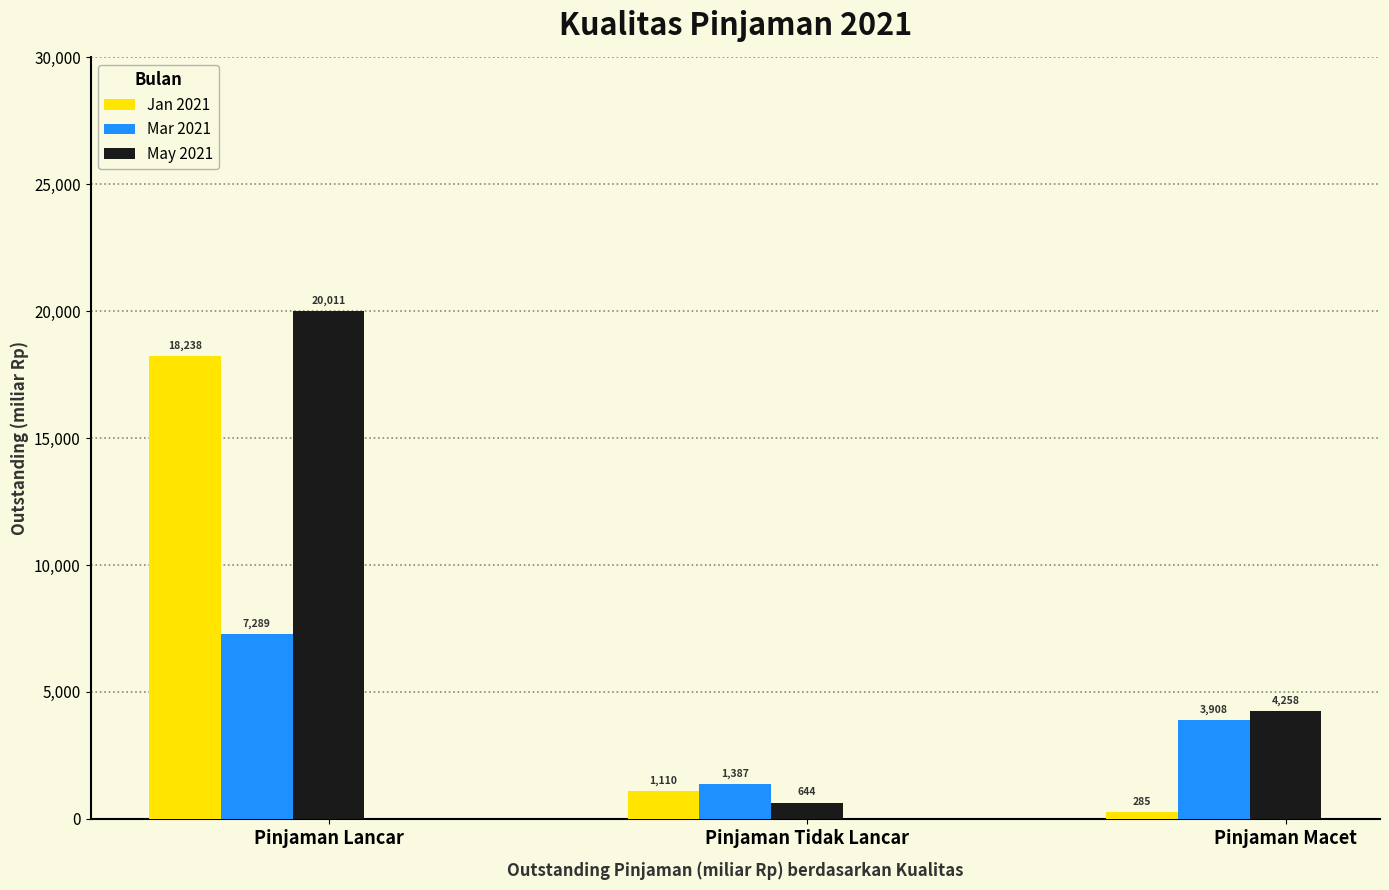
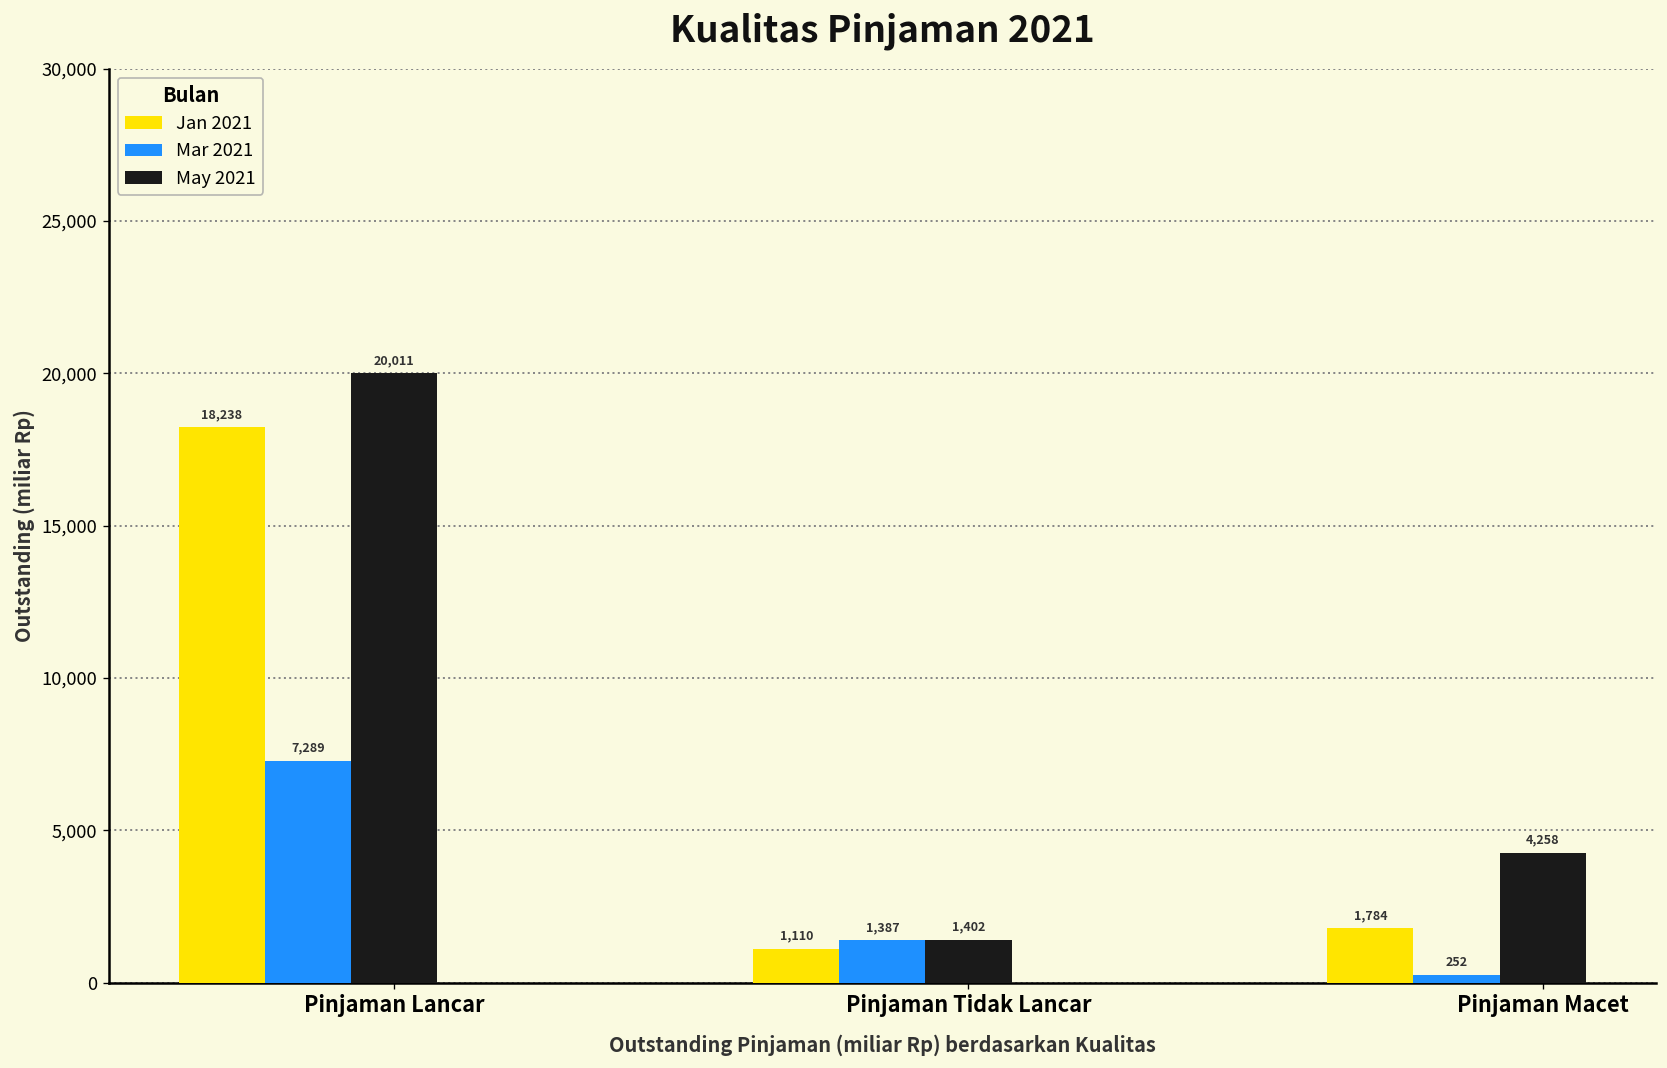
  {
    "Jan 2021": {
      "Pinjaman Lancar": "18,238",
      "Pinjaman Tidak Lancar": "1,110",
-     "Pinjaman Macet": "285"
+     "Pinjaman Macet": "1,784"
    },
    "Mar 2021": {
      "Pinjaman Lancar": "7,289",
      "Pinjaman Tidak Lancar": "1,387",
-     "Pinjaman Macet": "3,908"
+     "Pinjaman Macet": "252"
    },
    "May 2021": {
      "Pinjaman Lancar": "20,011",
-     "Pinjaman Tidak Lancar": "644",
+     "Pinjaman Tidak Lancar": "1,402",
      "Pinjaman Macet": "4,258"
    }
  }
